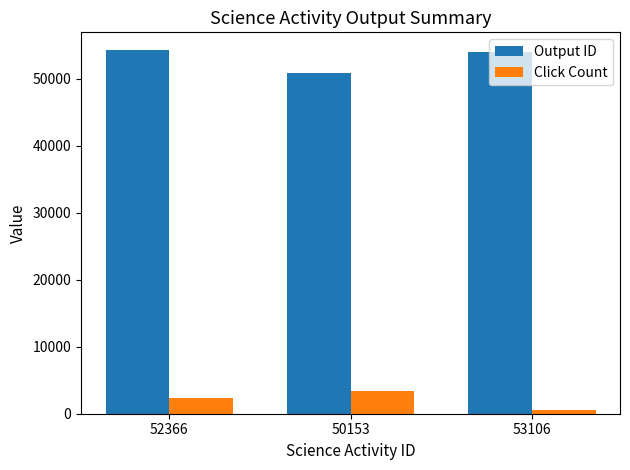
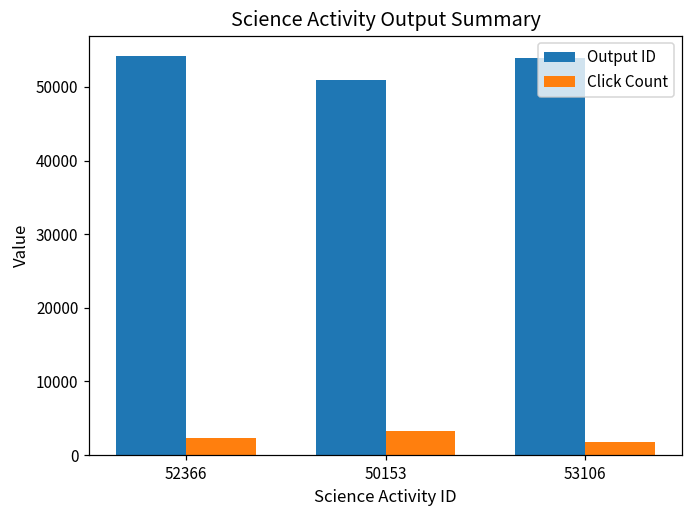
  {
    "Output ID": {
      "52366": 54000,
      "50153": 51000
    },
    "Click Count": {
      "52366": 2000,
      "50153": 3000,
-     "53106": 1000
+     "53106": 2000
    }
  }
